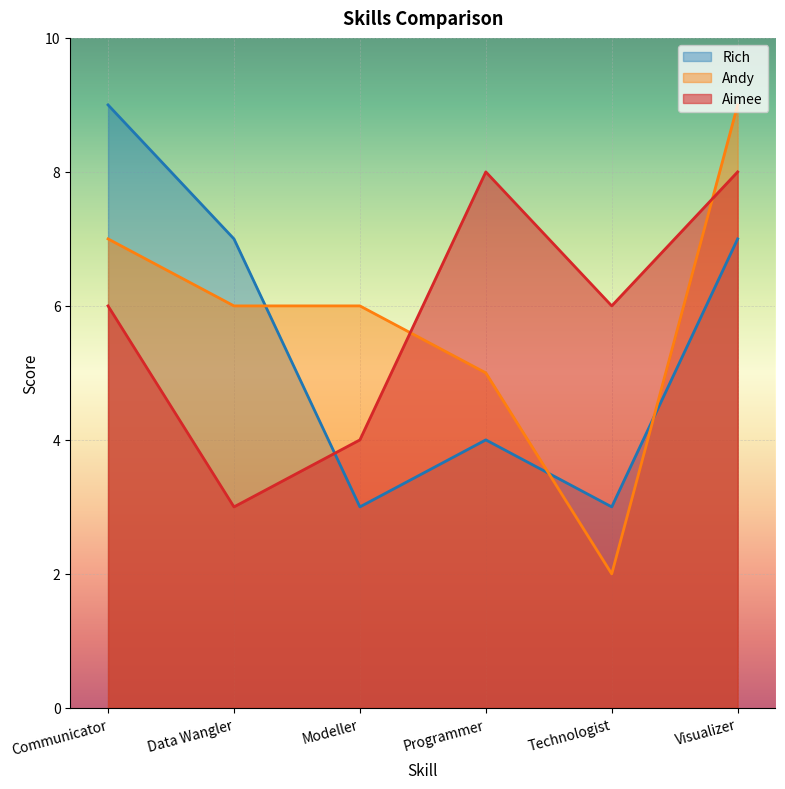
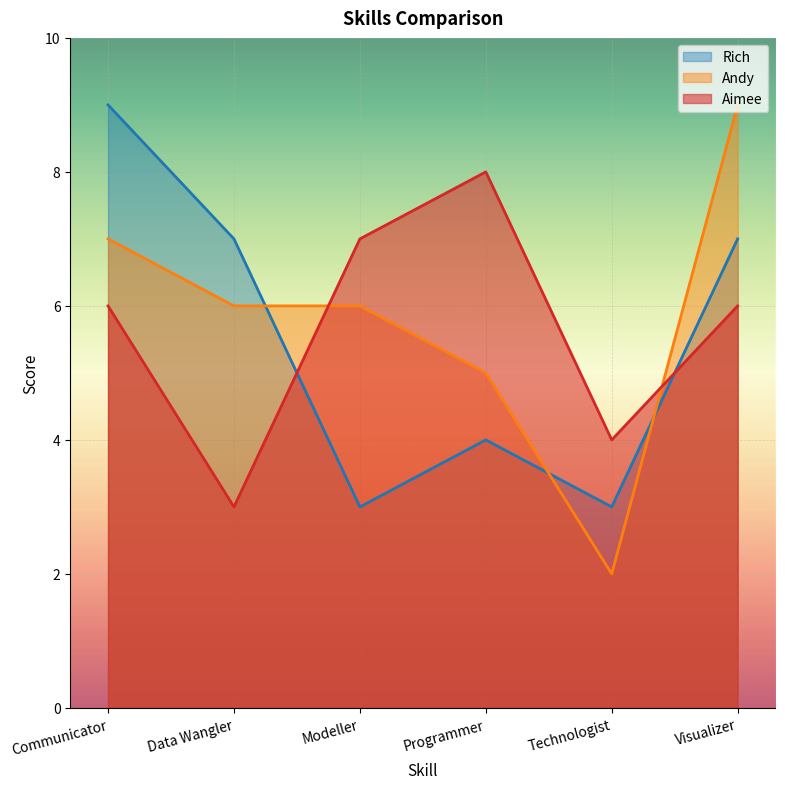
  {
    "Rich": {
      "Communicator": 9,
      "Data Wangler": 7,
      "Modeller": 3,
      "Programmer": 4,
      "Technologist": 3,
      "Visualizer": 7
    },
    "Andy": {
      "Communicator": 7,
      "Data Wangler": 6,
      "Modeller": 6,
      "Programmer": 5,
      "Technologist": 2
    },
    "Aimee": {
      "Communicator": 6,
      "Data Wangler": 3,
-     "Modeller": 4,
+     "Modeller": 7,
      "Programmer": 8,
-     "Technologist": 6,
-     "Visualizer": 8
+     "Technologist": 4,
+     "Visualizer": 6
    }
  }
